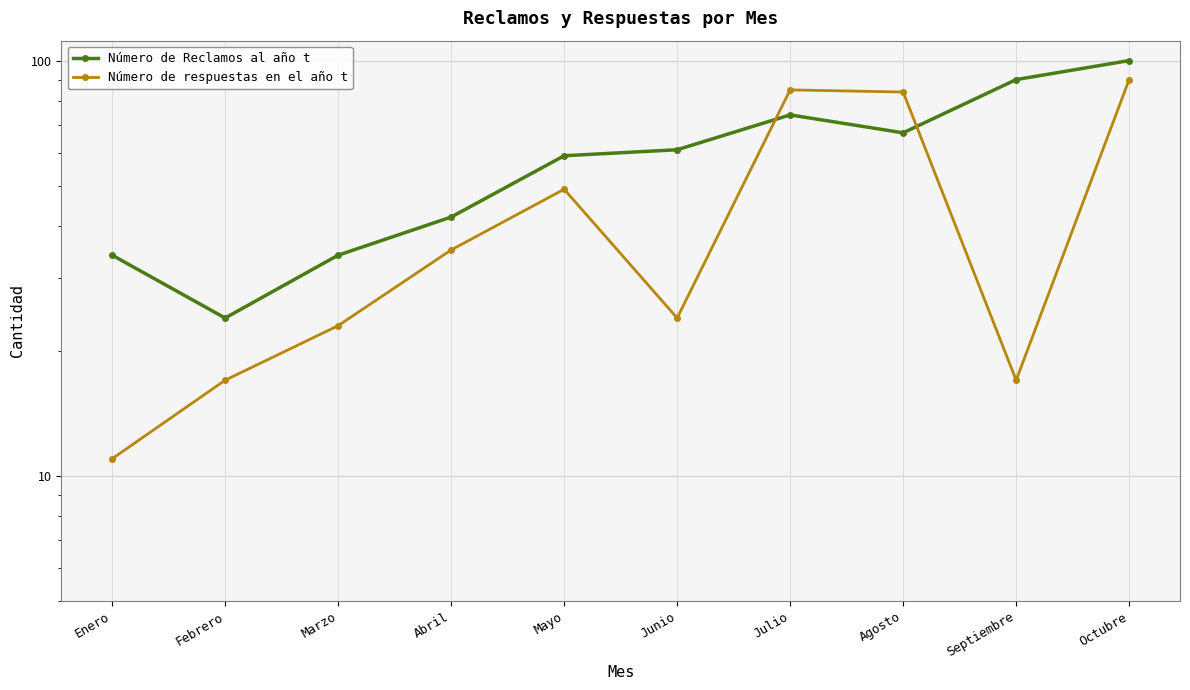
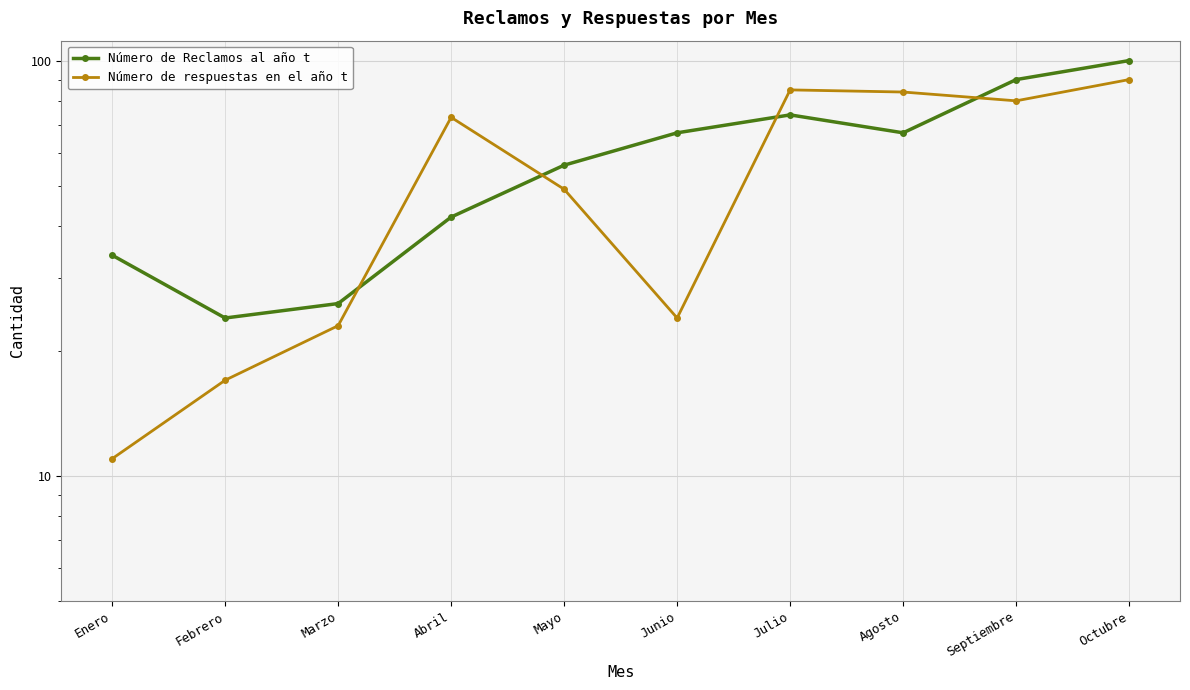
  {
    "Número de Reclamos al año t": {
      "Enero": 34,
      "Febrero": 24,
-     "Marzo": 34,
+     "Marzo": 26,
      "Abril": 42,
-     "Mayo": 59,
-     "Junio": 61,
+     "Mayo": 56,
+     "Junio": 67,
      "Julio": 74,
      "Agosto": 67,
      "Septiembre": 90,
      "Octubre": 100
    },
    "Número de respuestas en el año t": {
      "Enero": 11,
      "Febrero": 17,
      "Marzo": 23,
-     "Abril": 35,
+     "Abril": 73,
      "Mayo": 49,
      "Junio": 24,
      "Julio": 85,
      "Agosto": 84,
-     "Septiembre": 17,
+     "Septiembre": 80,
      "Octubre": 90
    }
  }
